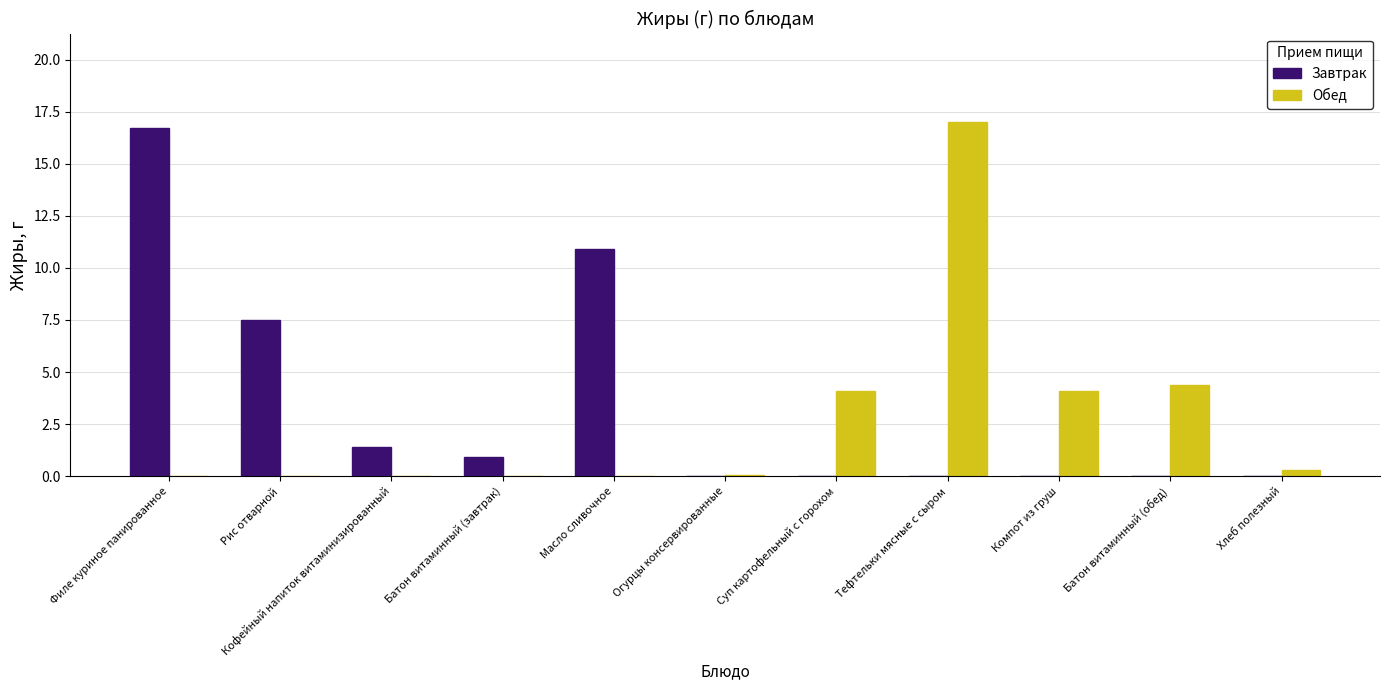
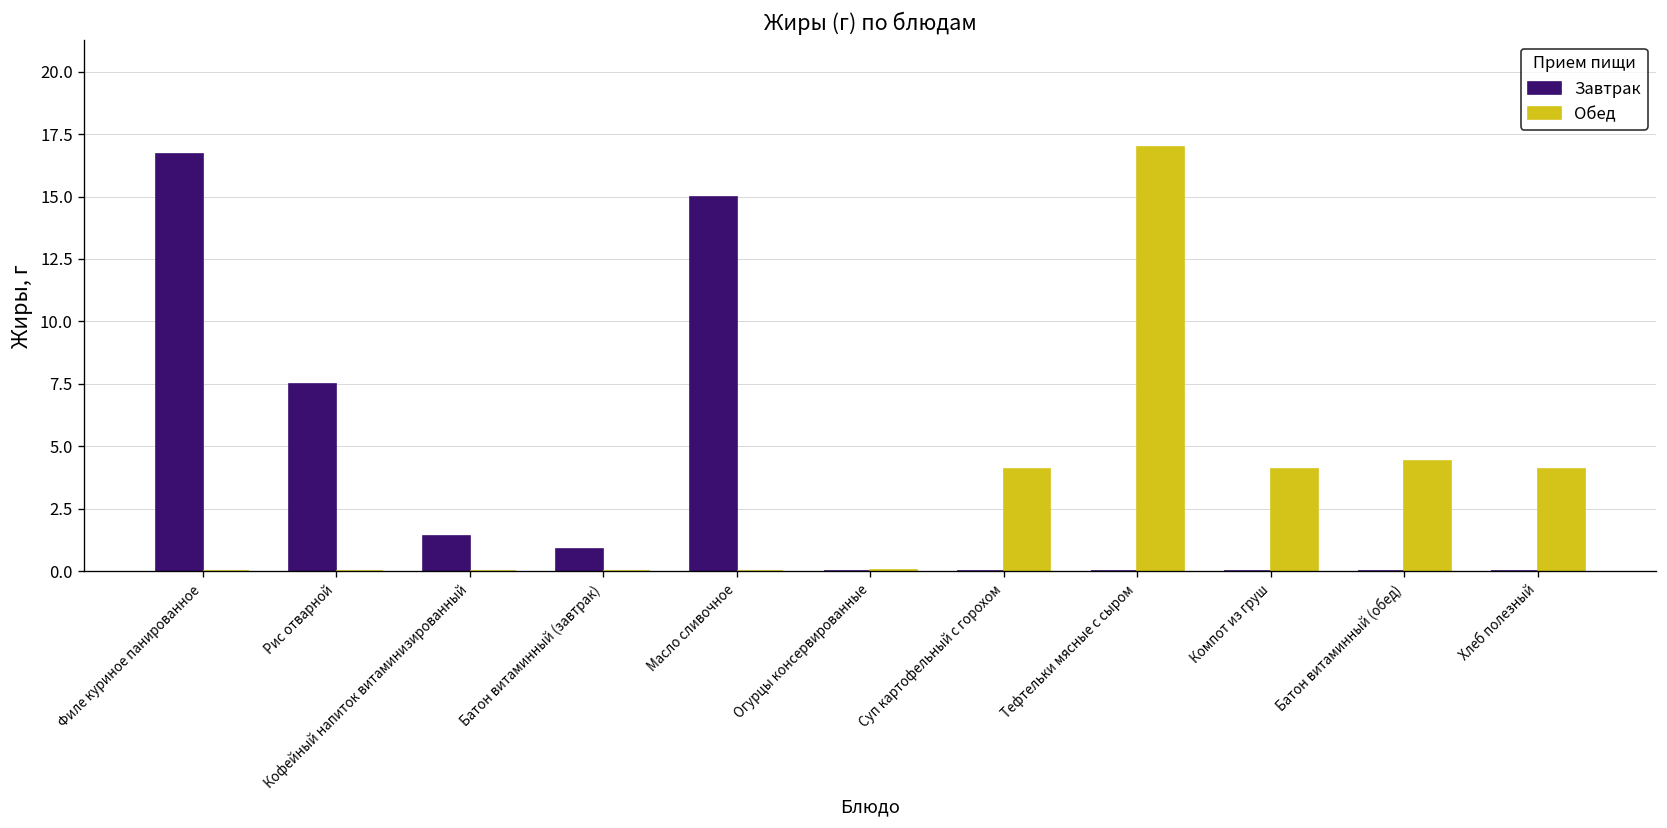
  {
    "Завтрак": {
      "Филе куриное панированное": 16.7,
      "Рис отварной": 7.5,
      "Кофейный напиток витаминизированный": 1.4,
      "Батон витаминный (завтрак)": 0.9,
-     "Масло сливочное": 10.9,
+     "Масло сливочное": 15.0,
      "Огурцы консервированные": 0.0,
      "Суп картофельный с горохом": 0.0,
      "Тефтельки мясные с сыром": 0.0,
      "Компот из груш": 0.0,
      "Батон витаминный (обед)": 0.0,
      "Хлеб полезный": 0.0
    },
    "Обед": {
      "Филе куриное панированное": 0.0,
      "Рис отварной": 0.0,
      "Кофейный напиток витаминизированный": 0.0,
      "Батон витаминный (завтрак)": 0.0,
      "Масло сливочное": 0.0,
      "Суп картофельный с горохом": 4.1,
      "Тефтельки мясные с сыром": 17.0,
      "Компот из груш": 4.1,
      "Батон витаминный (обед)": 4.4,
-     "Хлеб полезный": 0.3
+     "Хлеб полезный": 4.1
    }
  }
